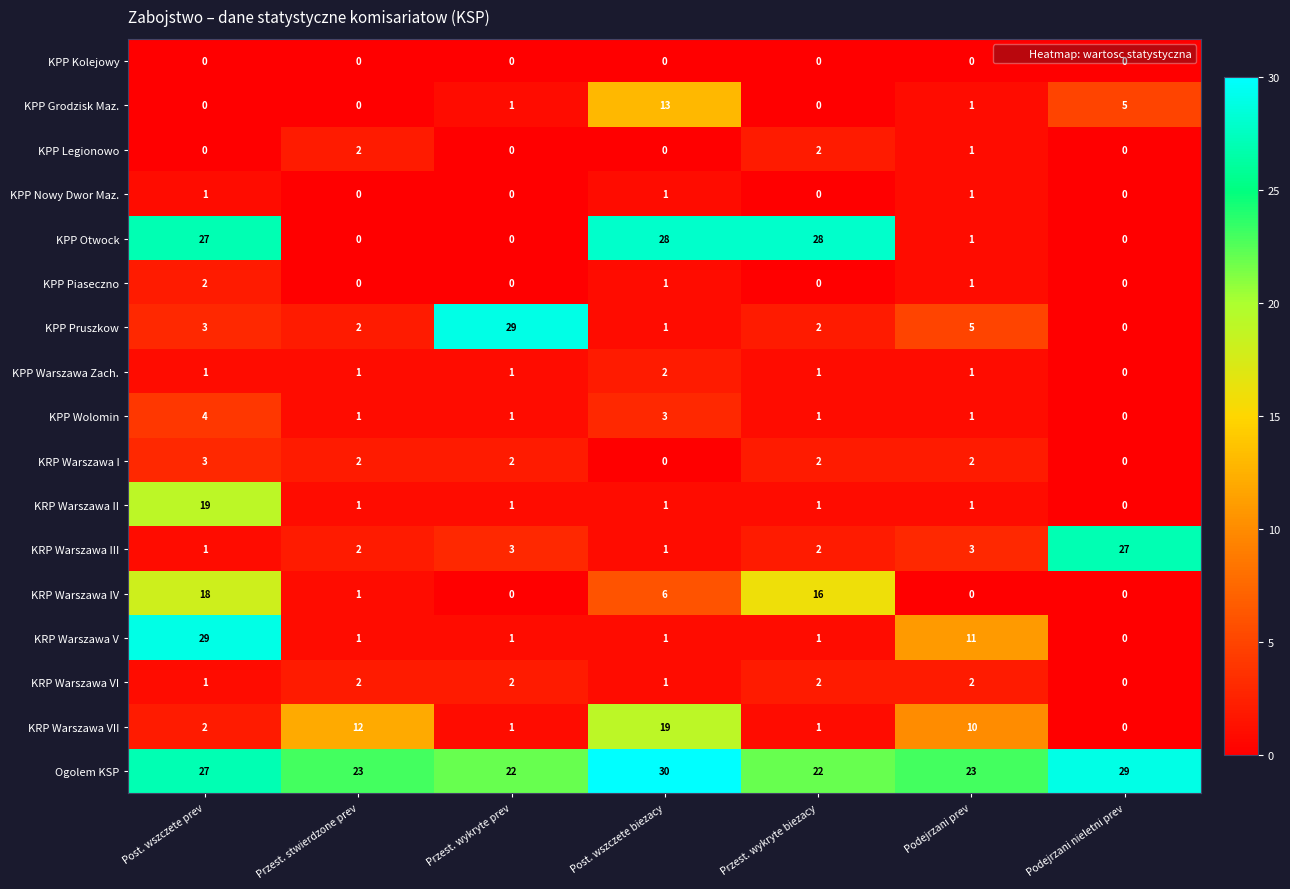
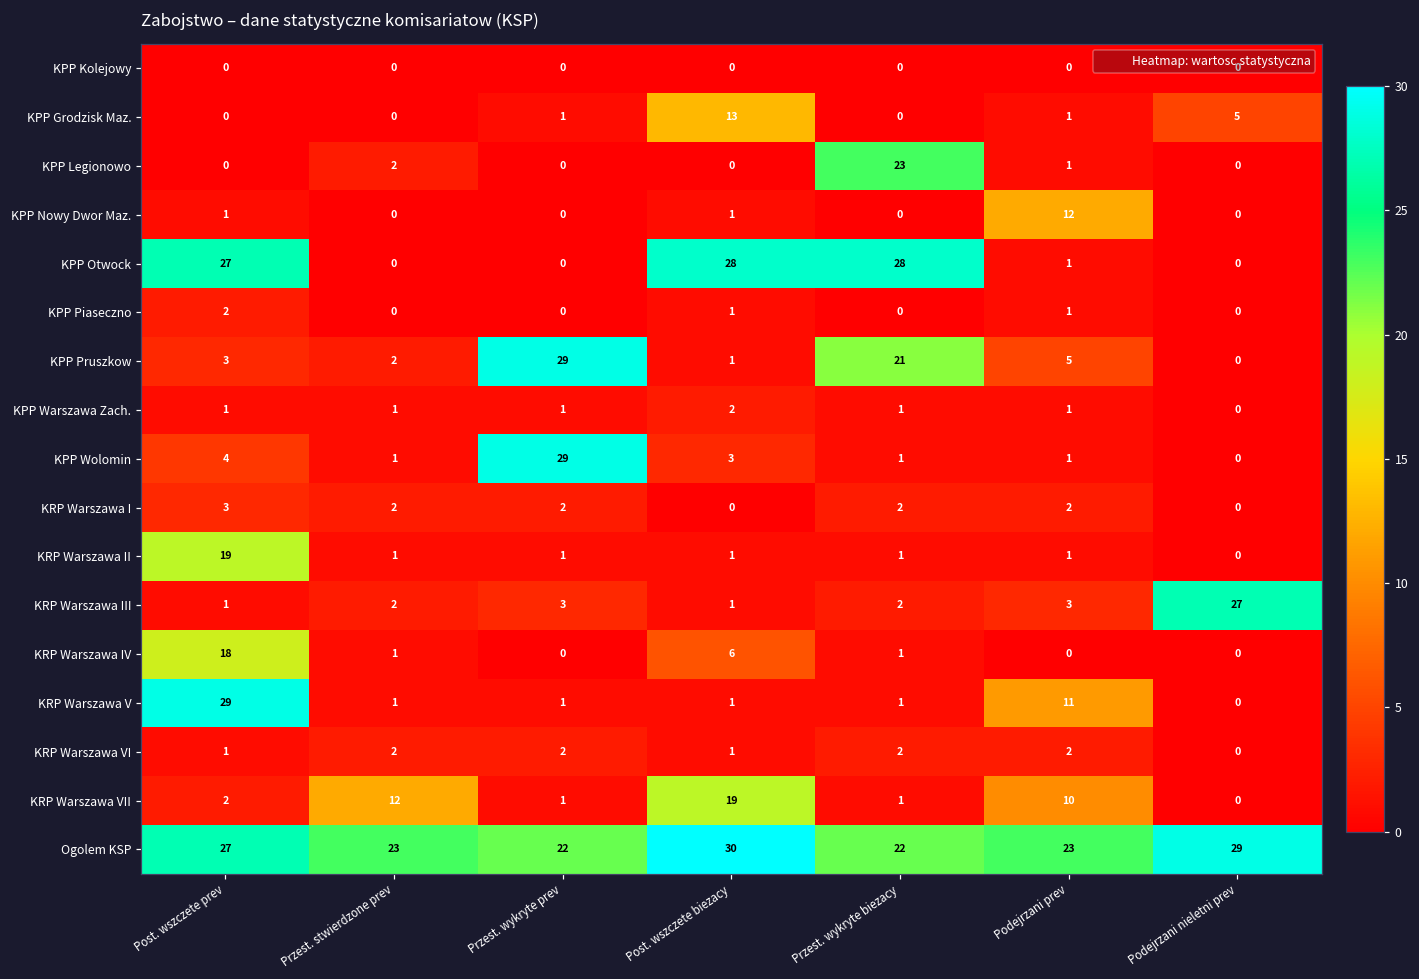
  {
    "KPP Kolejowy": {
      "Post. wszczete prev": 0,
      "Przest. stwierdzone prev": 0,
      "Przest. wykryte prev": 0,
      "Post. wszczete biezacy": 0,
      "Przest. wykryte biezacy": 0,
      "Podejrzani prev": 0
    },
    "KPP Grodzisk Maz.": {
      "Post. wszczete prev": 0,
      "Przest. stwierdzone prev": 0,
      "Przest. wykryte prev": 1,
      "Post. wszczete biezacy": 13,
      "Przest. wykryte biezacy": 0,
      "Podejrzani prev": 1,
      "Podejrzani nieletni prev": 5
    },
    "KPP Legionowo": {
      "Post. wszczete prev": 0,
      "Przest. stwierdzone prev": 2,
      "Przest. wykryte prev": 0,
      "Post. wszczete biezacy": 0,
-     "Przest. wykryte biezacy": 2,
+     "Przest. wykryte biezacy": 23,
      "Podejrzani prev": 1,
      "Podejrzani nieletni prev": 0
    },
    "KPP Nowy Dwor Maz.": {
      "Post. wszczete prev": 1,
      "Przest. stwierdzone prev": 0,
      "Przest. wykryte prev": 0,
      "Post. wszczete biezacy": 1,
      "Przest. wykryte biezacy": 0,
-     "Podejrzani prev": 1,
+     "Podejrzani prev": 12,
      "Podejrzani nieletni prev": 0
    },
    "KPP Otwock": {
      "Post. wszczete prev": 27,
      "Przest. stwierdzone prev": 0,
      "Przest. wykryte prev": 0,
      "Post. wszczete biezacy": 28,
      "Przest. wykryte biezacy": 28,
      "Podejrzani prev": 1,
      "Podejrzani nieletni prev": 0
    },
    "KPP Piaseczno": {
      "Post. wszczete prev": 2,
      "Przest. stwierdzone prev": 0,
      "Przest. wykryte prev": 0,
      "Post. wszczete biezacy": 1,
      "Przest. wykryte biezacy": 0,
      "Podejrzani prev": 1,
      "Podejrzani nieletni prev": 0
    },
    "KPP Pruszkow": {
      "Post. wszczete prev": 3,
      "Przest. stwierdzone prev": 2,
      "Przest. wykryte prev": 29,
      "Post. wszczete biezacy": 1,
-     "Przest. wykryte biezacy": 2,
+     "Przest. wykryte biezacy": 21,
      "Podejrzani prev": 5,
      "Podejrzani nieletni prev": 0
    },
    "KPP Warszawa Zach.": {
      "Post. wszczete prev": 1,
      "Przest. stwierdzone prev": 1,
      "Przest. wykryte prev": 1,
      "Post. wszczete biezacy": 2,
      "Przest. wykryte biezacy": 1,
      "Podejrzani prev": 1,
      "Podejrzani nieletni prev": 0
    },
    "KPP Wolomin": {
      "Post. wszczete prev": 4,
      "Przest. stwierdzone prev": 1,
-     "Przest. wykryte prev": 1,
+     "Przest. wykryte prev": 29,
      "Post. wszczete biezacy": 3,
      "Przest. wykryte biezacy": 1,
      "Podejrzani prev": 1,
      "Podejrzani nieletni prev": 0
    },
    "KRP Warszawa I": {
      "Post. wszczete prev": 3,
      "Przest. stwierdzone prev": 2,
      "Przest. wykryte prev": 2,
      "Post. wszczete biezacy": 0,
      "Przest. wykryte biezacy": 2,
      "Podejrzani prev": 2,
      "Podejrzani nieletni prev": 0
    },
    "KRP Warszawa II": {
      "Post. wszczete prev": 19,
      "Przest. stwierdzone prev": 1,
      "Przest. wykryte prev": 1,
      "Post. wszczete biezacy": 1,
      "Przest. wykryte biezacy": 1,
      "Podejrzani prev": 1,
      "Podejrzani nieletni prev": 0
    },
    "KRP Warszawa III": {
      "Post. wszczete prev": 1,
      "Przest. stwierdzone prev": 2,
      "Przest. wykryte prev": 3,
      "Post. wszczete biezacy": 1,
      "Przest. wykryte biezacy": 2,
      "Podejrzani prev": 3,
      "Podejrzani nieletni prev": 27
    },
    "KRP Warszawa IV": {
      "Post. wszczete prev": 18,
      "Przest. stwierdzone prev": 1,
      "Przest. wykryte prev": 0,
      "Post. wszczete biezacy": 6,
-     "Przest. wykryte biezacy": 16,
+     "Przest. wykryte biezacy": 1,
      "Podejrzani prev": 0,
      "Podejrzani nieletni prev": 0
    },
    "KRP Warszawa V": {
      "Post. wszczete prev": 29,
      "Przest. stwierdzone prev": 1,
      "Przest. wykryte prev": 1,
      "Post. wszczete biezacy": 1,
      "Przest. wykryte biezacy": 1,
      "Podejrzani prev": 11,
      "Podejrzani nieletni prev": 0
    },
    "KRP Warszawa VI": {
      "Post. wszczete prev": 1,
      "Przest. stwierdzone prev": 2,
      "Przest. wykryte prev": 2,
      "Post. wszczete biezacy": 1,
      "Przest. wykryte biezacy": 2,
      "Podejrzani prev": 2,
      "Podejrzani nieletni prev": 0
    },
    "KRP Warszawa VII": {
      "Post. wszczete prev": 2,
      "Przest. stwierdzone prev": 12,
      "Przest. wykryte prev": 1,
      "Post. wszczete biezacy": 19,
      "Przest. wykryte biezacy": 1,
      "Podejrzani prev": 10,
      "Podejrzani nieletni prev": 0
    },
    "Ogolem KSP": {
      "Post. wszczete prev": 27,
      "Przest. stwierdzone prev": 23,
      "Przest. wykryte prev": 22,
      "Post. wszczete biezacy": 30,
      "Przest. wykryte biezacy": 22,
      "Podejrzani prev": 23,
      "Podejrzani nieletni prev": 29
    }
  }
